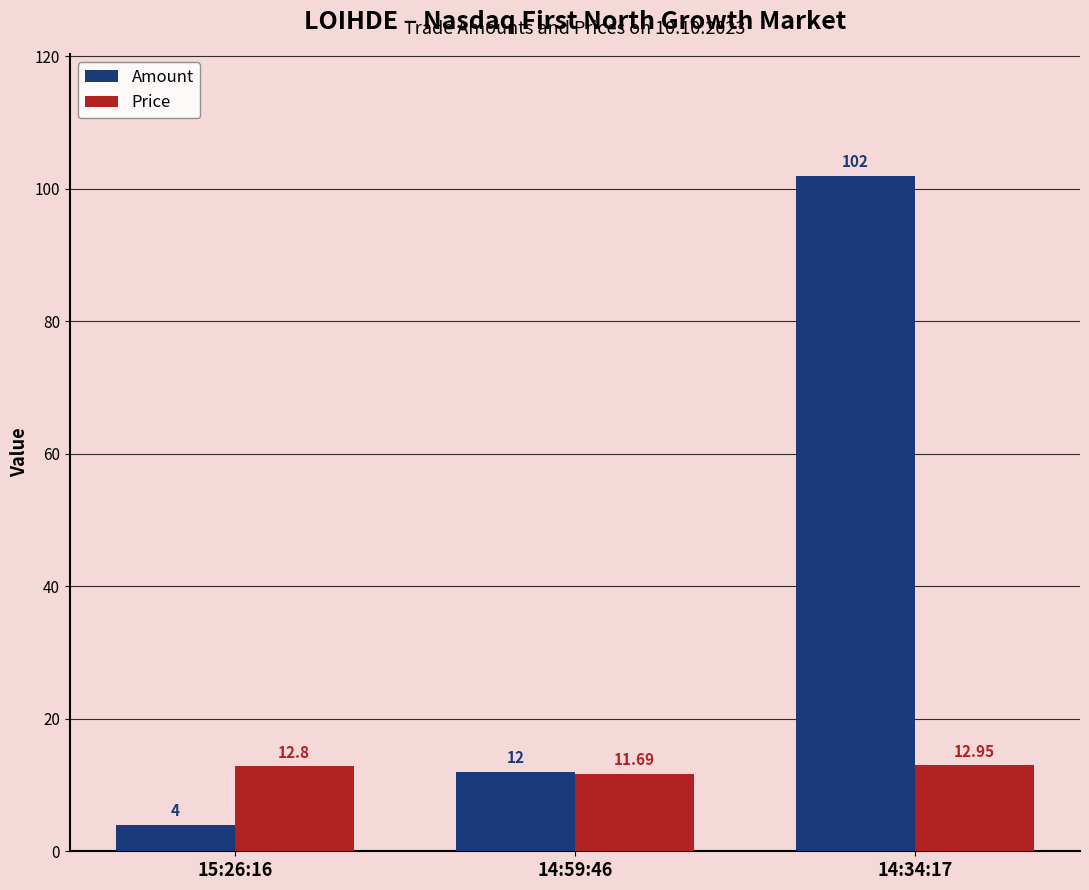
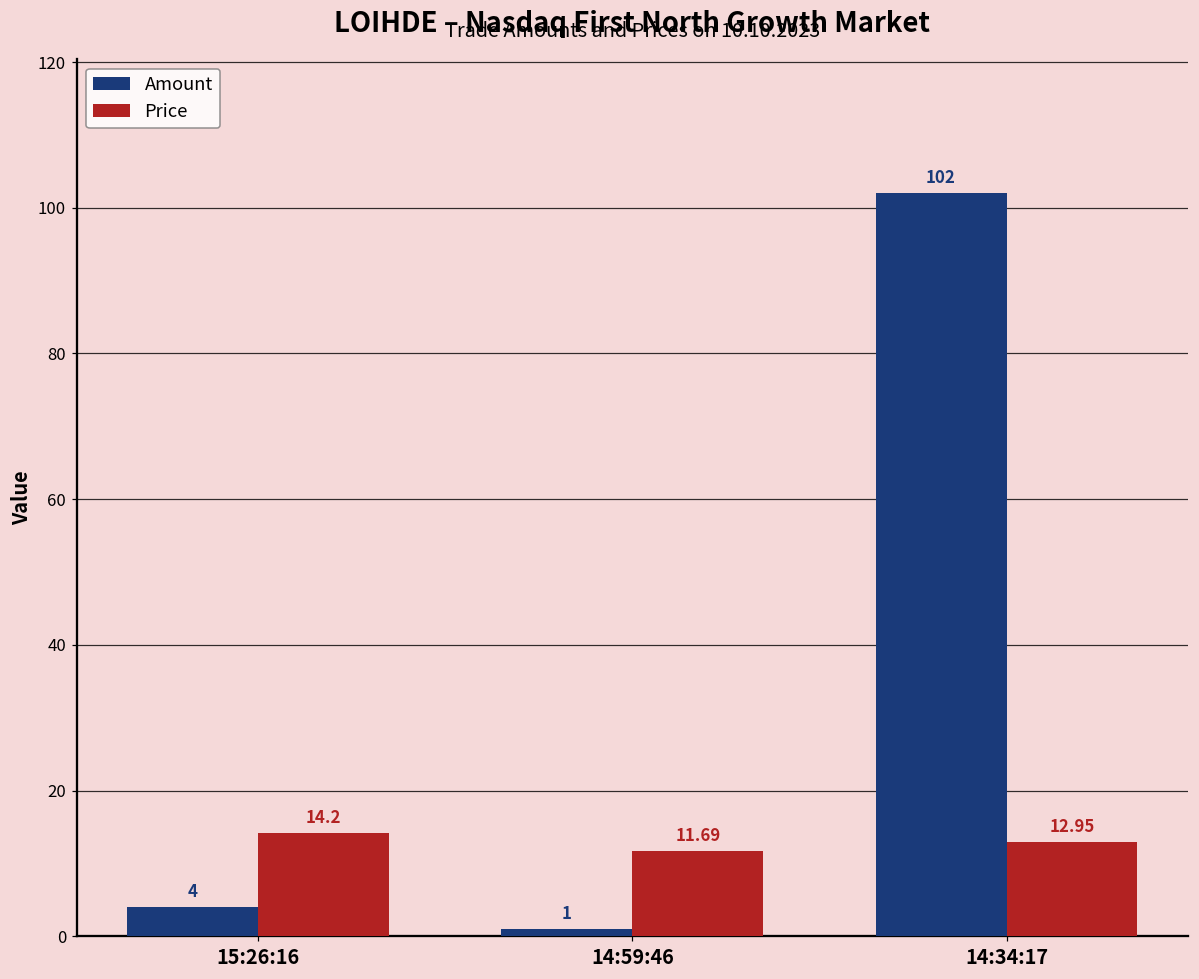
  {
    "Amount": {
      "15:26:16": 4,
-     "14:59:46": 12,
+     "14:59:46": 1,
      "14:34:17": 102
    },
    "Price": {
-     "15:26:16": 12.8,
+     "15:26:16": 14.2,
      "14:59:46": 11.69,
      "14:34:17": 12.95
    }
  }
